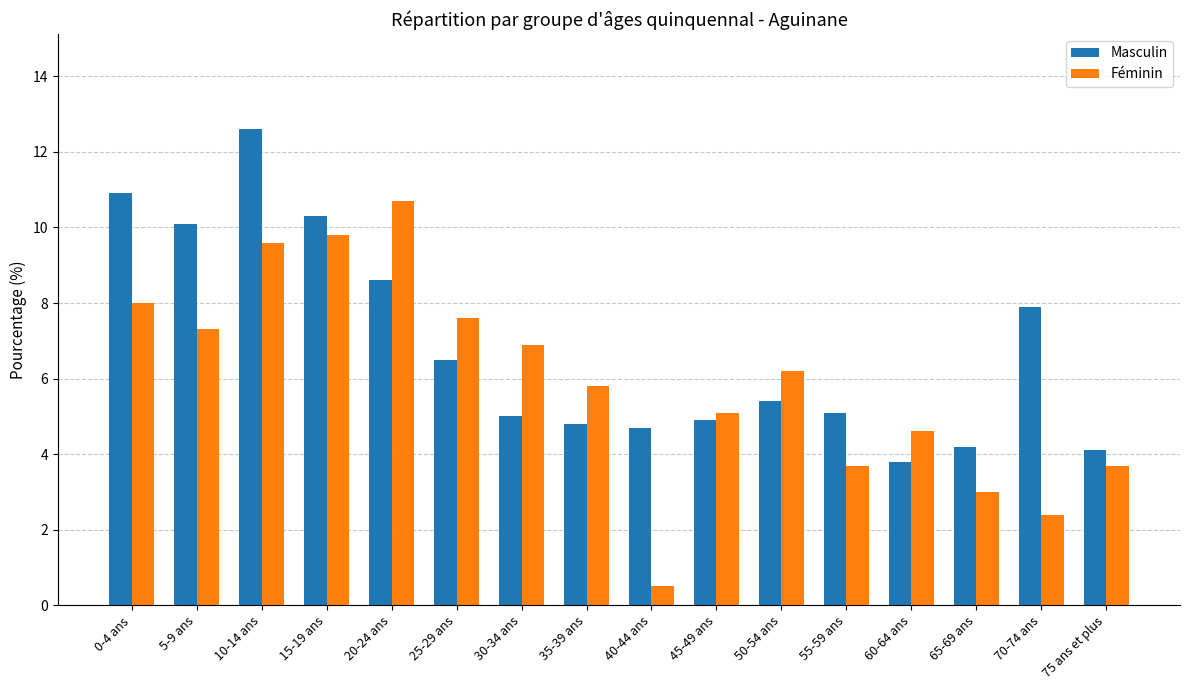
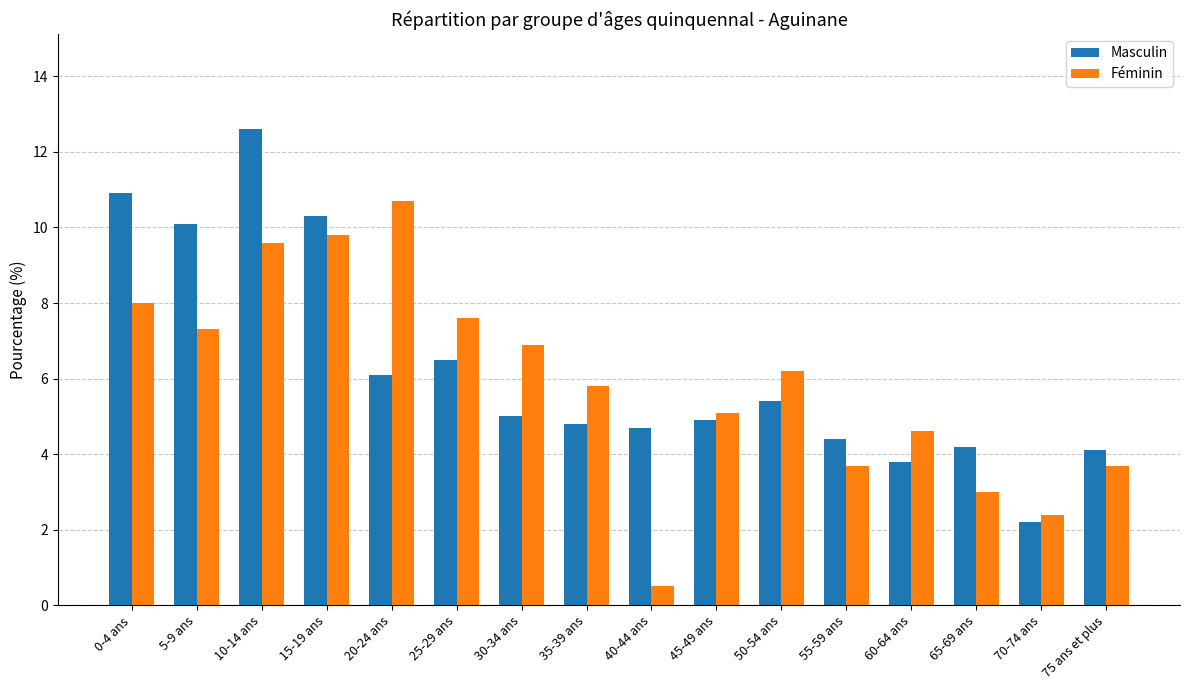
  {
    "Masculin": {
      "0-4 ans": 10.9,
      "5-9 ans": 10.1,
      "10-14 ans": 12.6,
      "15-19 ans": 10.3,
-     "20-24 ans": 8.6,
+     "20-24 ans": 6.1,
      "25-29 ans": 6.5,
      "30-34 ans": 5.0,
      "35-39 ans": 4.8,
      "40-44 ans": 4.7,
      "45-49 ans": 4.9,
      "50-54 ans": 5.4,
-     "55-59 ans": 5.1,
+     "55-59 ans": 4.4,
      "60-64 ans": 3.8,
      "65-69 ans": 4.2,
-     "70-74 ans": 7.9,
+     "70-74 ans": 2.2,
      "75 ans et plus": 4.1
    },
    "Féminin": {
      "0-4 ans": 8.0,
      "5-9 ans": 7.3,
      "10-14 ans": 9.6,
      "15-19 ans": 9.8,
      "20-24 ans": 10.7,
      "25-29 ans": 7.6,
      "30-34 ans": 6.9,
      "35-39 ans": 5.8,
      "40-44 ans": 0.5,
      "45-49 ans": 5.1,
      "50-54 ans": 6.2,
      "55-59 ans": 3.7,
      "60-64 ans": 4.6,
      "65-69 ans": 3.0,
      "70-74 ans": 2.4,
      "75 ans et plus": 3.7
    }
  }
